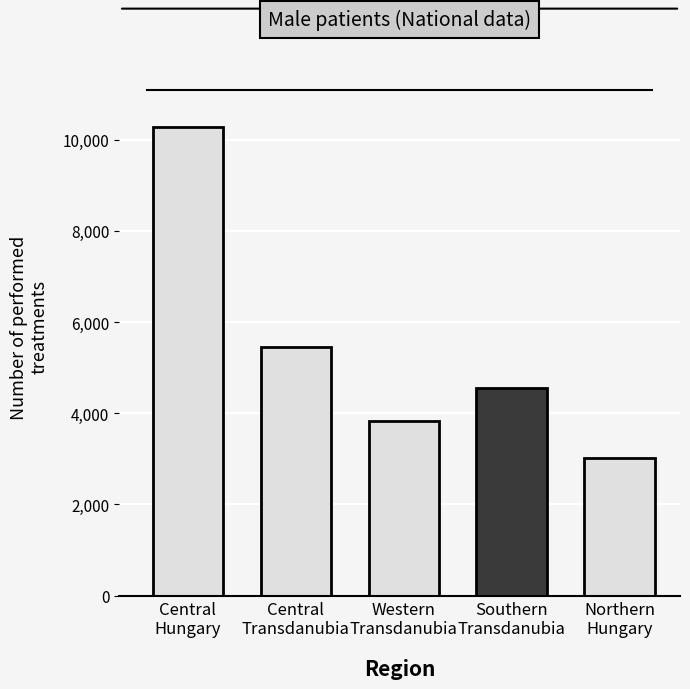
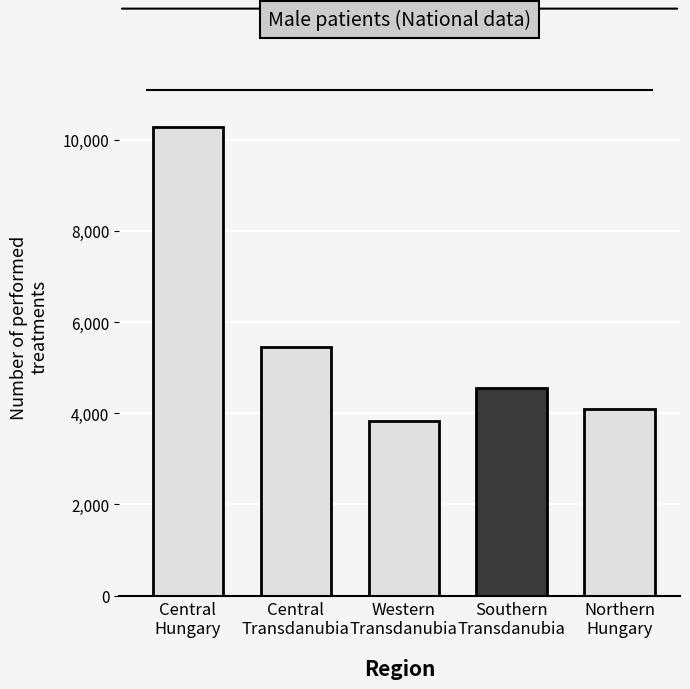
  {
    "Central Transdanubia": "5,400",
    "Western Transdanubia": "3,800",
    "Southern Transdanubia": "4,600",
-   "Northern Hungary": "3,000"
+   "Northern Hungary": "4,100"
  }
